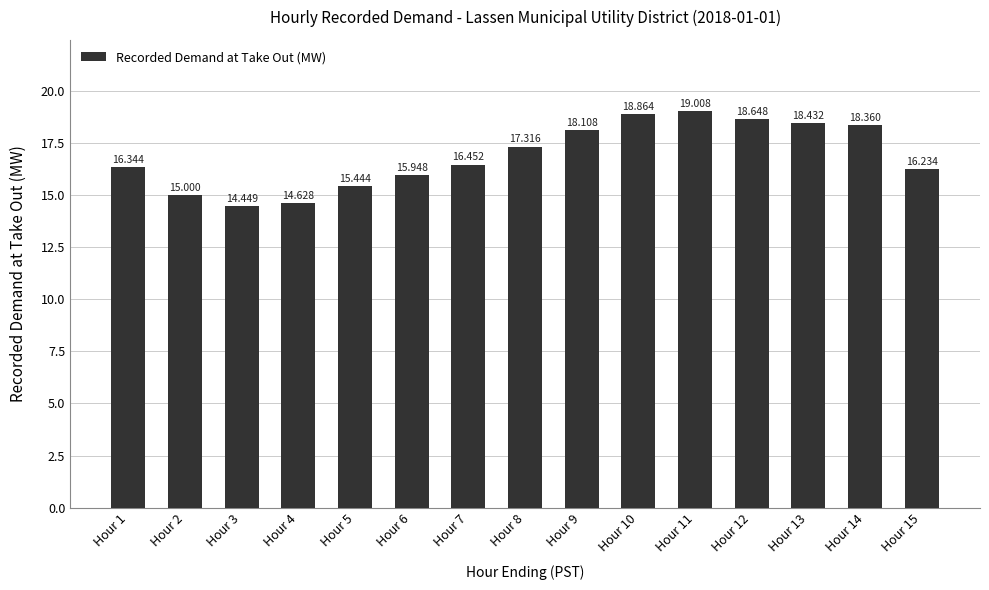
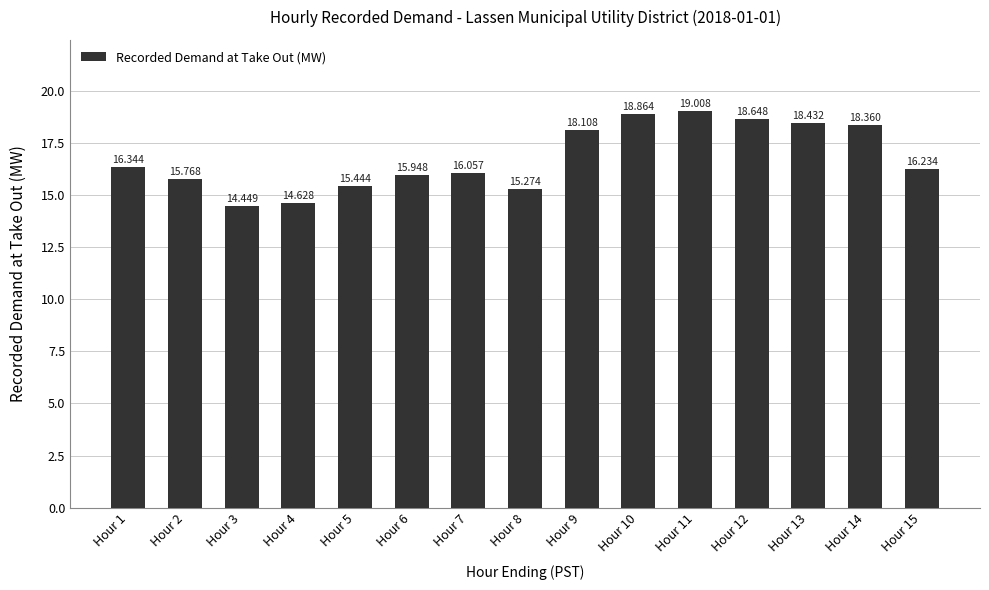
  {
    "Hour 1": 16.344,
-   "Hour 2": 15.000,
+   "Hour 2": 15.768,
    "Hour 3": 14.449,
    "Hour 4": 14.628,
    "Hour 5": 15.444,
    "Hour 6": 15.948,
-   "Hour 7": 16.452,
-   "Hour 8": 17.316,
+   "Hour 7": 16.057,
+   "Hour 8": 15.274,
    "Hour 9": 18.108,
    "Hour 10": 18.864,
    "Hour 11": 19.008,
    "Hour 12": 18.648,
    "Hour 13": 18.432,
    "Hour 14": 18.360,
    "Hour 15": 16.234
  }
